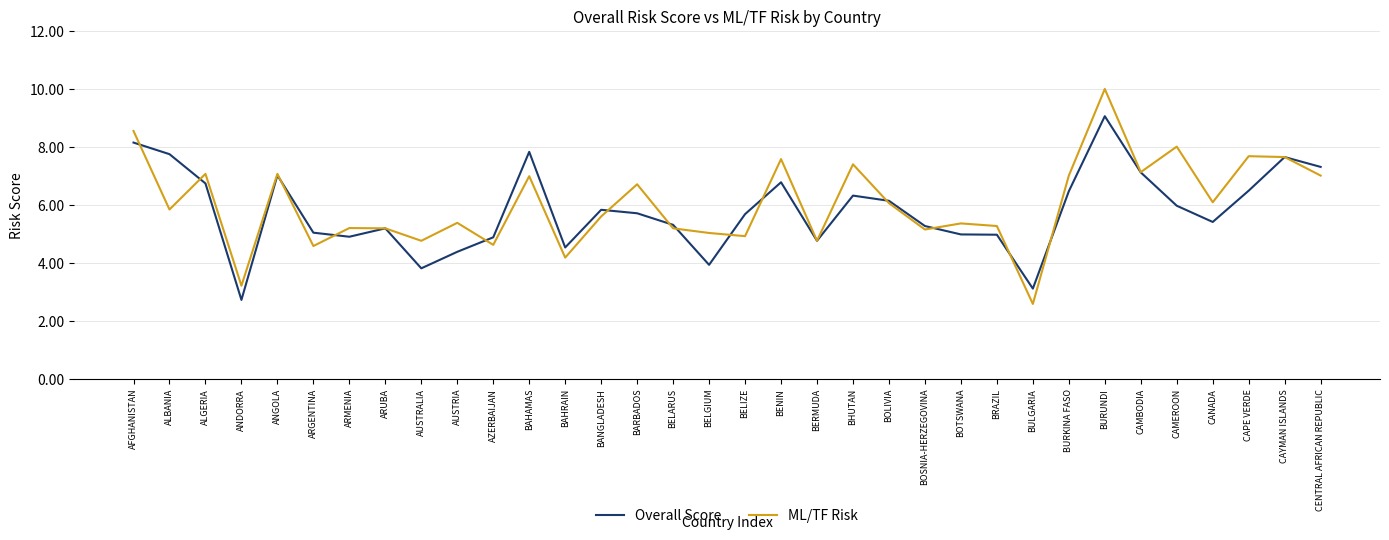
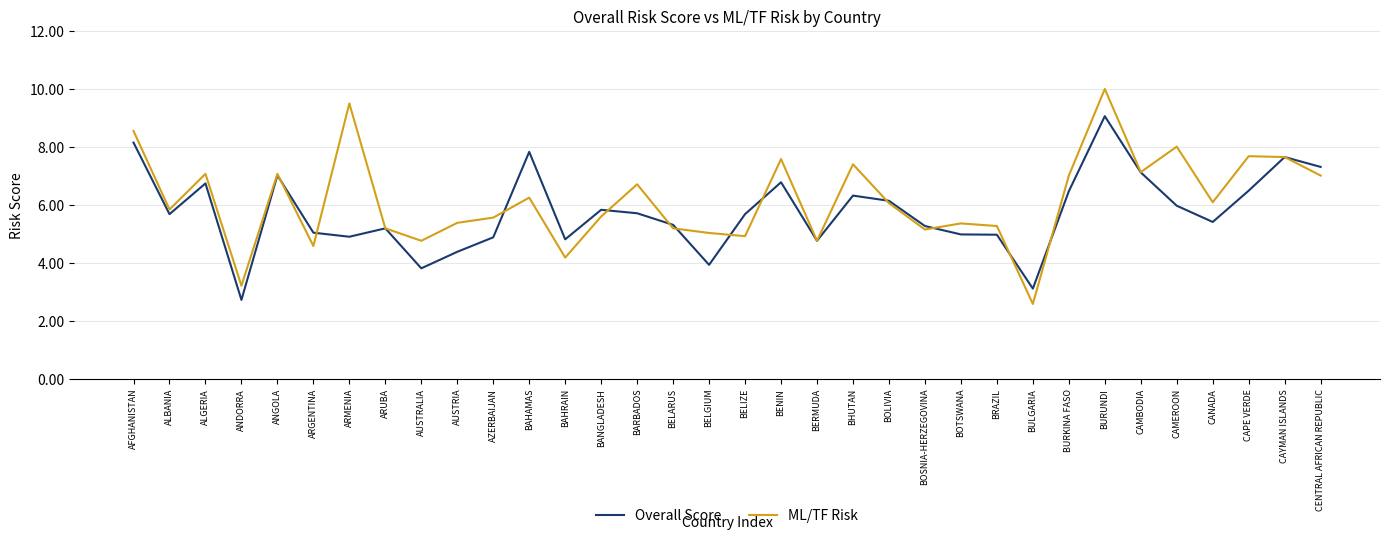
  {
    "Overall Score": {
      "AFGHANISTAN": 8.2,
-     "ALBANIA": 7.8,
+     "ALBANIA": 5.7,
      "ALGERIA": 6.7,
      "ANDORRA": 2.7,
      "ARGENTINA": 5.0,
      "ARMENIA": 4.9,
      "AUSTRALIA": 3.8,
      "AUSTRIA": 4.4,
      "AZERBAIJAN": 4.9,
      "BAHAMAS": 7.8,
-     "BAHRAIN": 4.5,
+     "BAHRAIN": 4.8,
      "BANGLADESH": 5.8,
      "BARBADOS": 5.7,
      "BELARUS": 5.3,
      "BELGIUM": 3.9,
      "BELIZE": 5.7,
      "BENIN": 6.8,
      "BHUTAN": 6.3,
      "BOSNIA-HERZEGOVINA": 5.3,
      "BOTSWANA": 5.0,
      "BRAZIL": 5.0,
      "BULGARIA": 3.1,
      "BURKINA FASO": 6.5,
      "BURUNDI": 9.1,
      "CAMEROON": 6.0,
      "CANADA": 5.4,
      "CAPE VERDE": 6.5,
      "CENTRAL AFRICAN REPUBLIC": 7.3
    },
    "ML/TF Risk": {
      "AFGHANISTAN": 8.6,
      "ALBANIA": 5.8,
      "ALGERIA": 7.1,
      "ANDORRA": 3.2,
      "ARGENTINA": 4.6,
-     "ARMENIA": 5.2,
+     "ARMENIA": 9.5,
      "AUSTRALIA": 4.8,
      "AUSTRIA": 5.4,
-     "AZERBAIJAN": 4.6,
-     "BAHAMAS": 7.0,
+     "AZERBAIJAN": 5.6,
+     "BAHAMAS": 6.3,
      "BAHRAIN": 4.2,
      "BANGLADESH": 5.6,
      "BARBADOS": 6.7,
      "BELARUS": 5.2,
      "BELGIUM": 5.0,
      "BELIZE": 4.9,
      "BENIN": 7.6,
      "BHUTAN": 7.4,
      "BOSNIA-HERZEGOVINA": 5.2,
      "BOTSWANA": 5.4,
      "BRAZIL": 5.3,
      "BULGARIA": 2.6,
      "BURKINA FASO": 7.0,
      "BURUNDI": 10.0,
      "CAMEROON": 8.0,
      "CANADA": 6.1,
      "CAPE VERDE": 7.7,
      "CENTRAL AFRICAN REPUBLIC": 7.0
    }
  }
